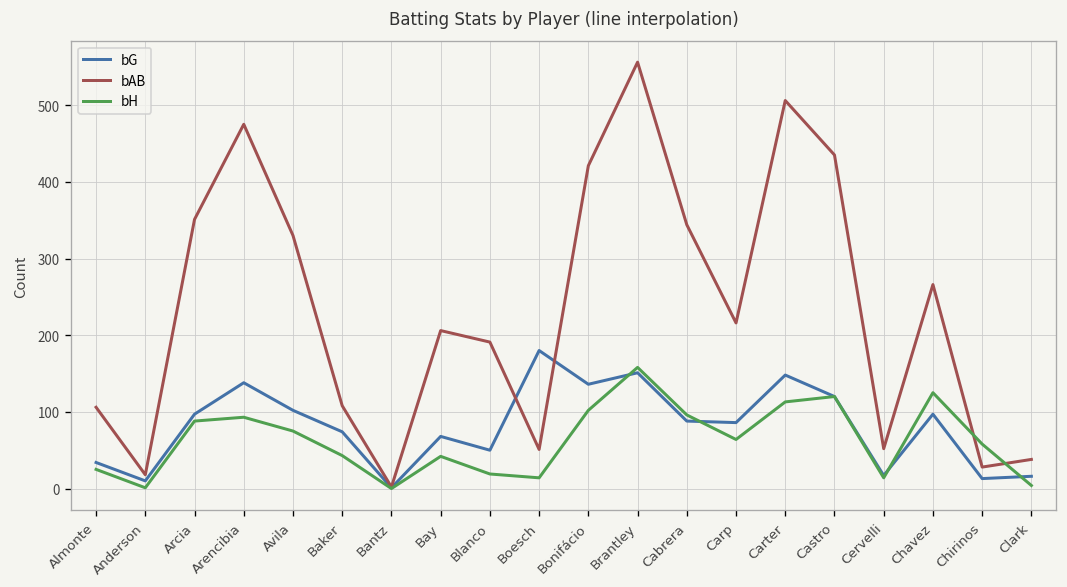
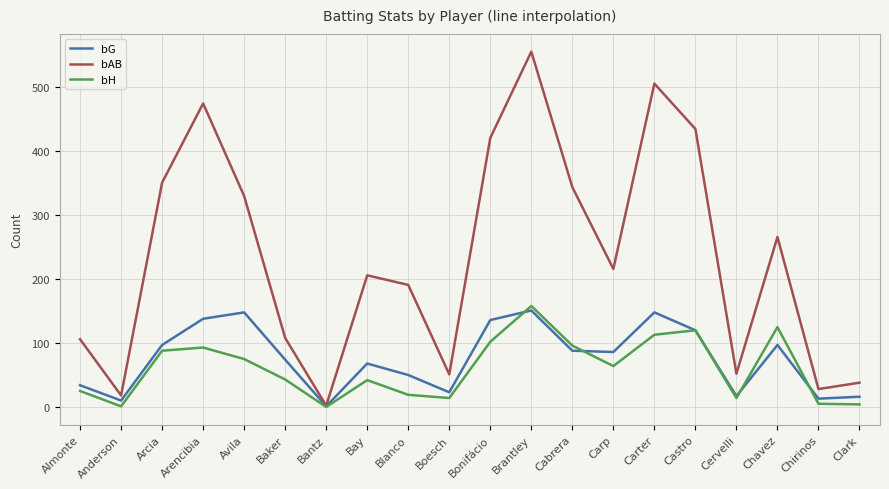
  {
    "bG": {
      "Almonte": 30,
      "Anderson": 10,
      "Arcia": 100,
      "Arencibia": 140,
-     "Avila": 100,
+     "Avila": 150,
      "Baker": 70,
      "Bay": 70,
      "Blanco": 50,
-     "Boesch": 180,
+     "Boesch": 20,
      "Bonifácio": 140,
      "Brantley": 150,
      "Cabrera": 90,
      "Carp": 90,
      "Carter": 150,
      "Chavez": 100,
      "Chirinos": 10,
      "Clark": 20
    },
    "bAB": {
      "Almonte": 110,
      "Anderson": 20,
      "Arcia": 350,
      "Arencibia": 480,
      "Avila": 330,
      "Baker": 110,
      "Bay": 210,
      "Blanco": 190,
      "Boesch": 50,
      "Bonifácio": 420,
      "Brantley": 560,
      "Cabrera": 340,
      "Carp": 220,
      "Carter": 510,
      "Castro": 440,
      "Cervelli": 50,
      "Chavez": 270,
      "Chirinos": 30,
      "Clark": 40
    },
    "bH": {
      "Almonte": 30,
      "Anderson": 0,
      "Arcia": 90,
      "Arencibia": 90,
      "Avila": 80,
      "Baker": 40,
      "Bay": 40,
      "Blanco": 20,
      "Boesch": 10,
      "Bonifácio": 100,
      "Brantley": 160,
      "Cabrera": 100,
      "Carp": 60,
      "Carter": 110,
      "Chavez": 130,
-     "Chirinos": 60,
+     "Chirinos": 10,
      "Clark": 0
    }
  }
